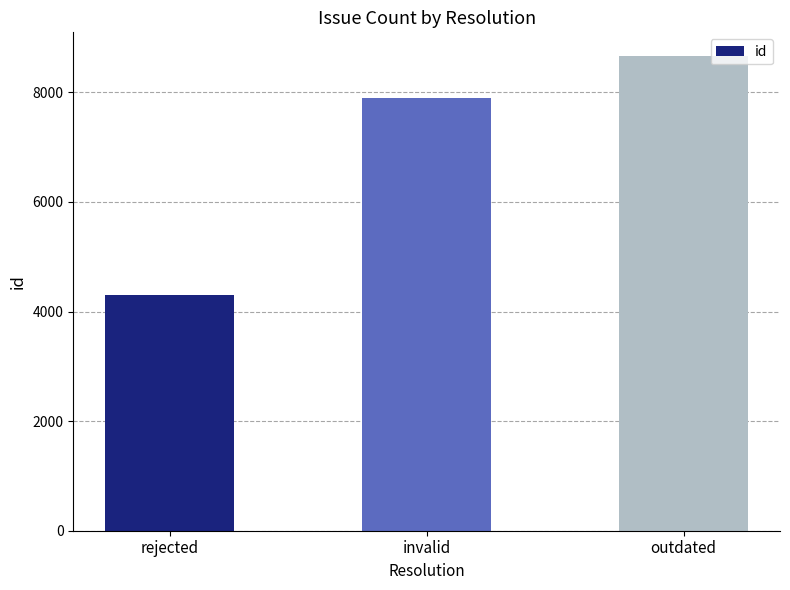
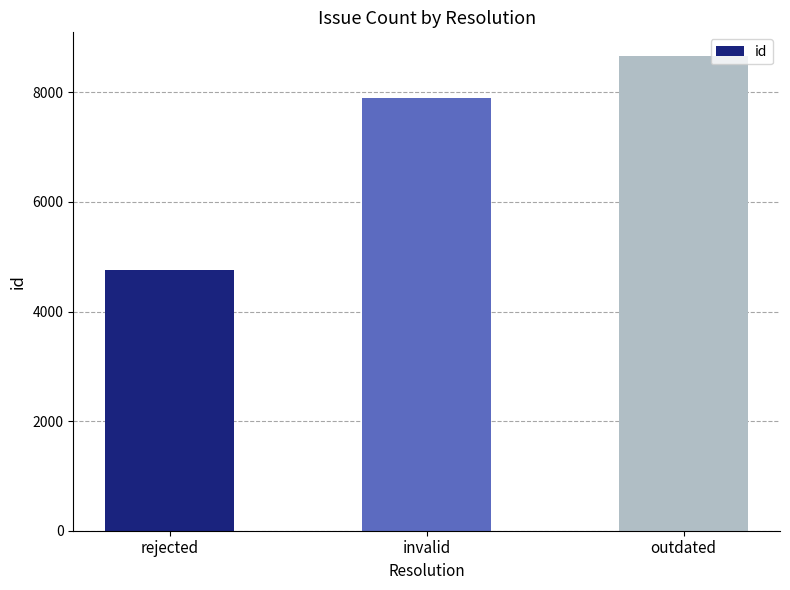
  {
-   "rejected": 4300,
+   "rejected": 4700,
    "invalid": 7900,
    "outdated": 8700
  }
